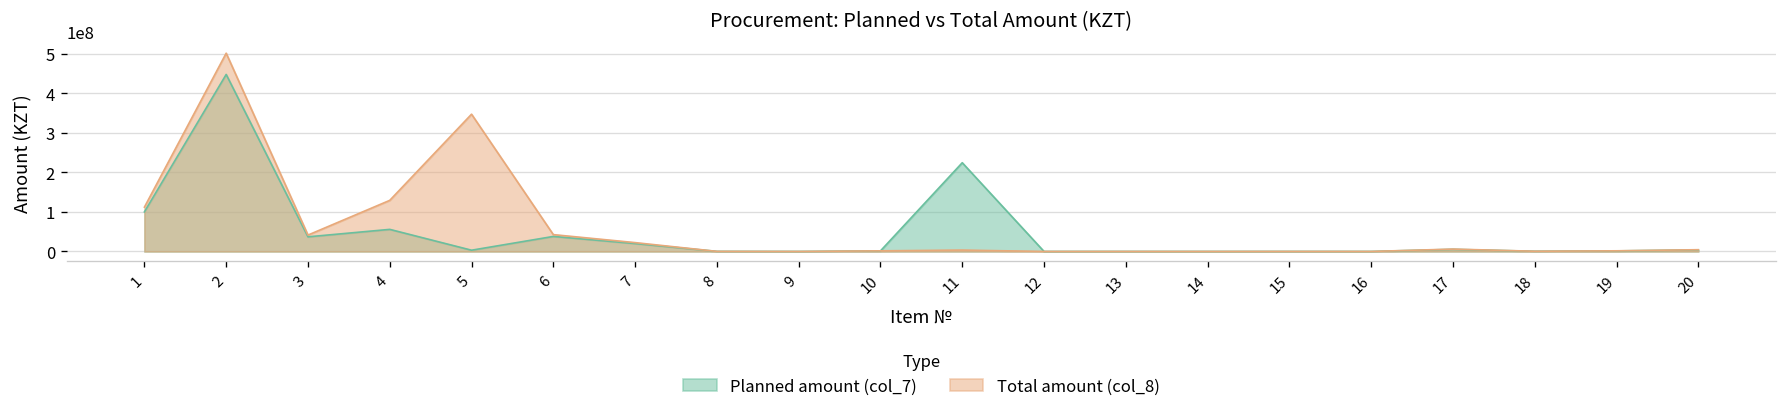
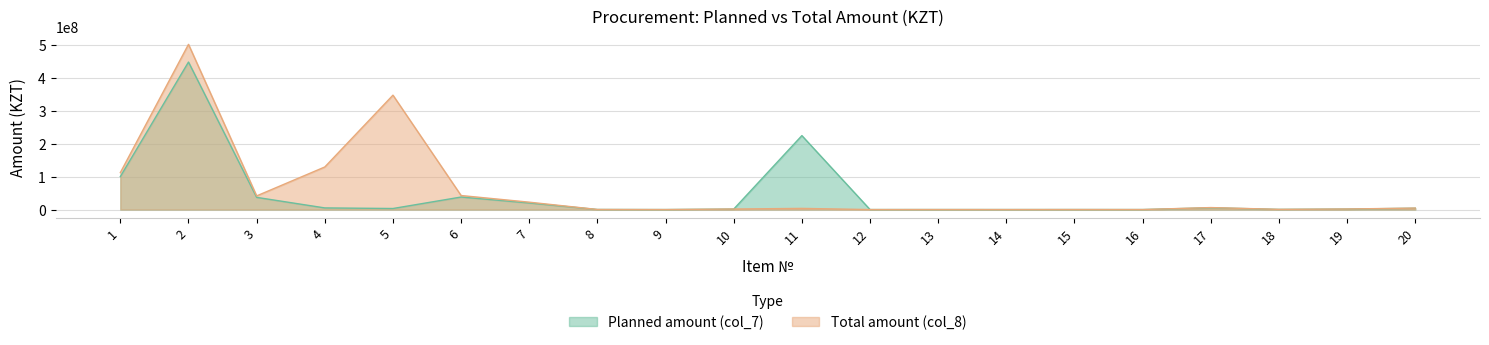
  {
    "Planned amount (col_7)": {
      "1": 100000000,
      "2": 450000000,
-     "4": 60000000,
+     "4": 10000000,
      "5": 0,
      "11": 220000000
    },
    "Total amount (col_8)": {
      "1": 110000000,
      "2": 500000000,
      "4": 130000000,
      "5": 350000000,
      "11": 0
    }
  }
